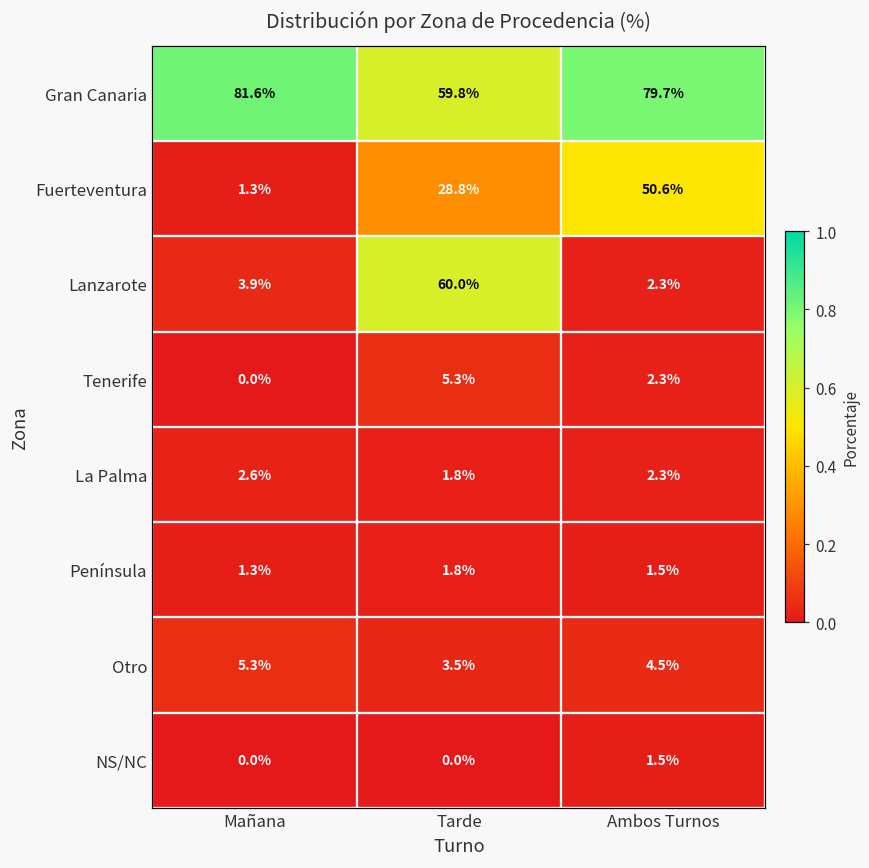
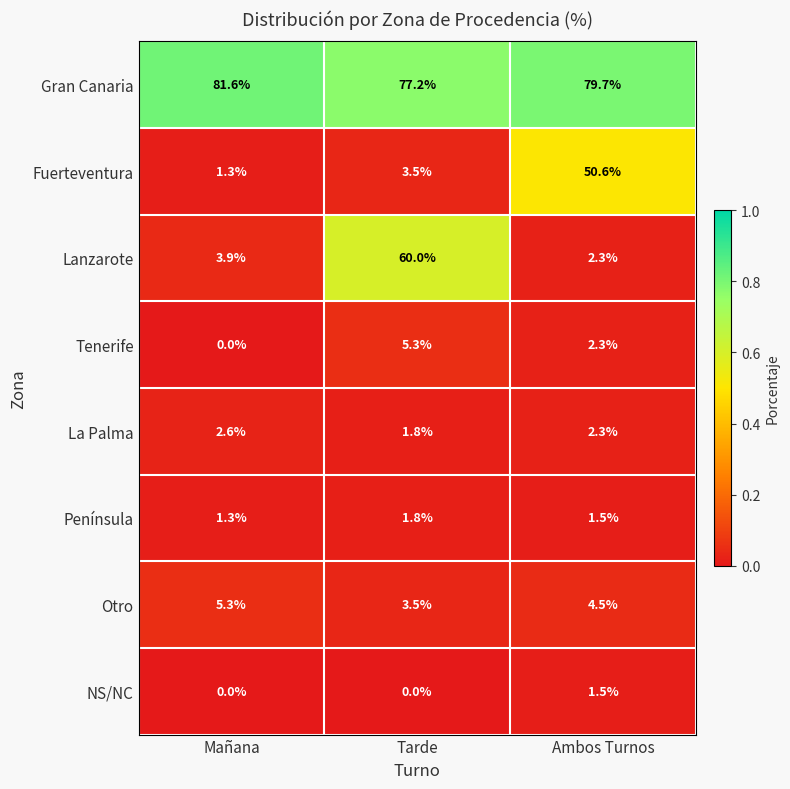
  {
    "Gran Canaria": {
      "Mañana": "81.6%",
-     "Tarde": "59.8%",
+     "Tarde": "77.2%",
      "Ambos Turnos": "79.7%"
    },
    "Fuerteventura": {
      "Mañana": "1.3%",
-     "Tarde": "28.8%",
+     "Tarde": "3.5%",
      "Ambos Turnos": "50.6%"
    },
    "Lanzarote": {
      "Mañana": "3.9%",
      "Tarde": "60.0%",
      "Ambos Turnos": "2.3%"
    },
    "Tenerife": {
      "Mañana": "0.0%",
      "Tarde": "5.3%",
      "Ambos Turnos": "2.3%"
    },
    "La Palma": {
      "Mañana": "2.6%",
      "Tarde": "1.8%",
      "Ambos Turnos": "2.3%"
    },
    "Península": {
      "Mañana": "1.3%",
      "Tarde": "1.8%",
      "Ambos Turnos": "1.5%"
    },
    "Otro": {
      "Mañana": "5.3%",
      "Tarde": "3.5%",
      "Ambos Turnos": "4.5%"
    },
    "NS/NC": {
      "Mañana": "0.0%",
      "Tarde": "0.0%",
      "Ambos Turnos": "1.5%"
    }
  }
